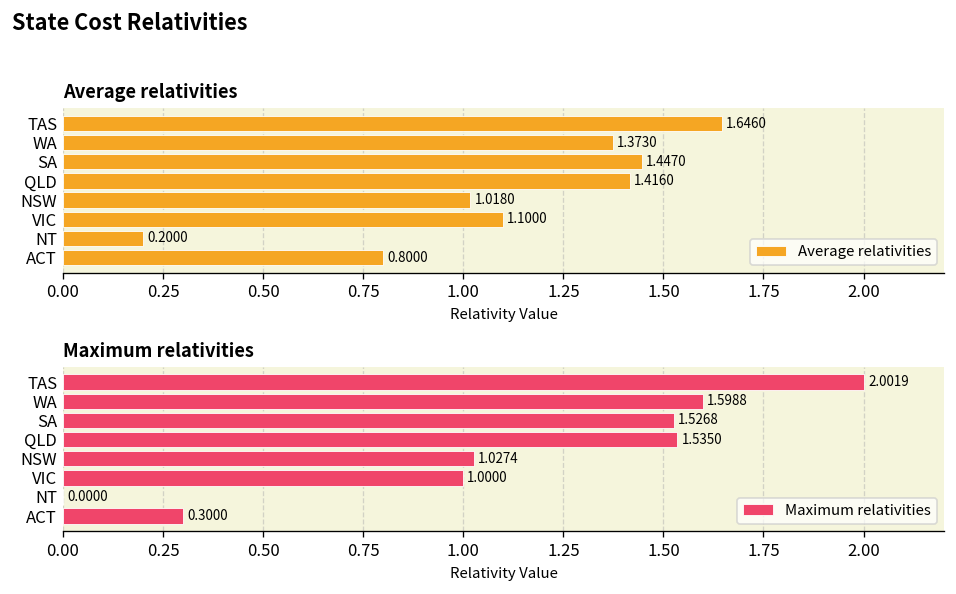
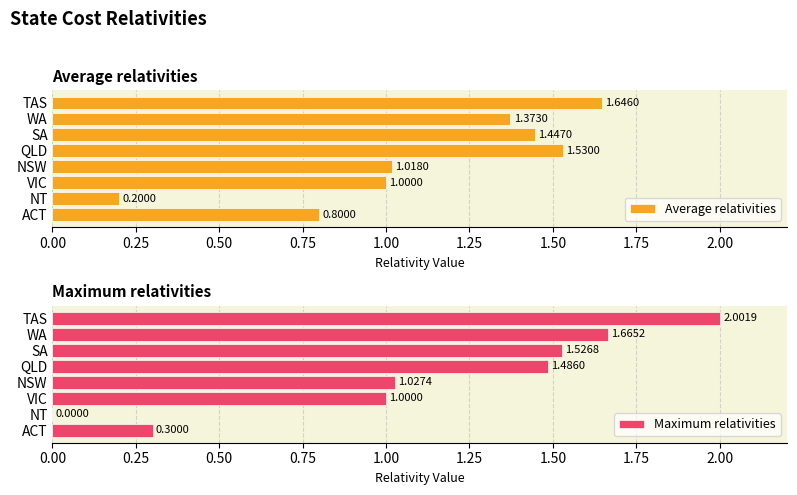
  {
    "Average relativities": {
      "TAS": 1.6460,
      "WA": 1.3730,
      "SA": 1.4470,
-     "QLD": 1.4160,
+     "QLD": 1.5300,
      "NSW": 1.0180,
-     "VIC": 1.1000,
+     "VIC": 1.0000,
      "NT": 0.2000,
      "ACT": 0.8000
    },
    "Maximum relativities": {
      "TAS": 2.0019,
-     "WA": 1.5988,
+     "WA": 1.6652,
      "SA": 1.5268,
-     "QLD": 1.5350,
+     "QLD": 1.4860,
      "NSW": 1.0274,
      "VIC": 1.0000,
      "NT": 0.0000,
      "ACT": 0.3000
    }
  }
